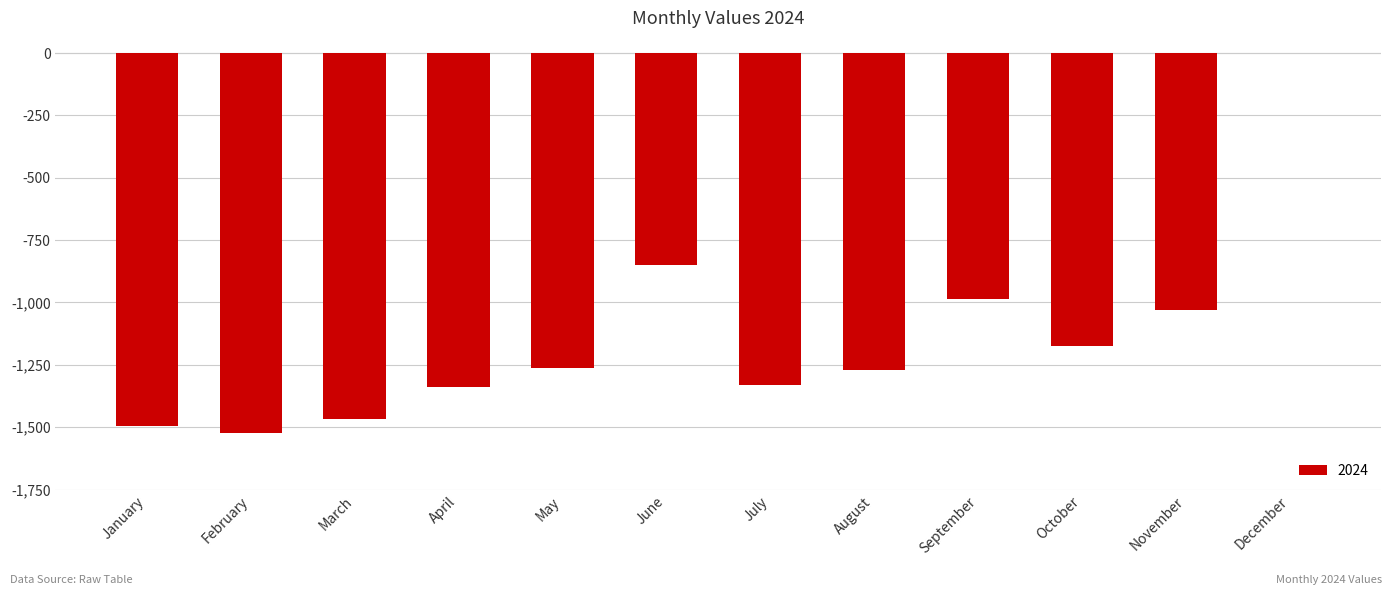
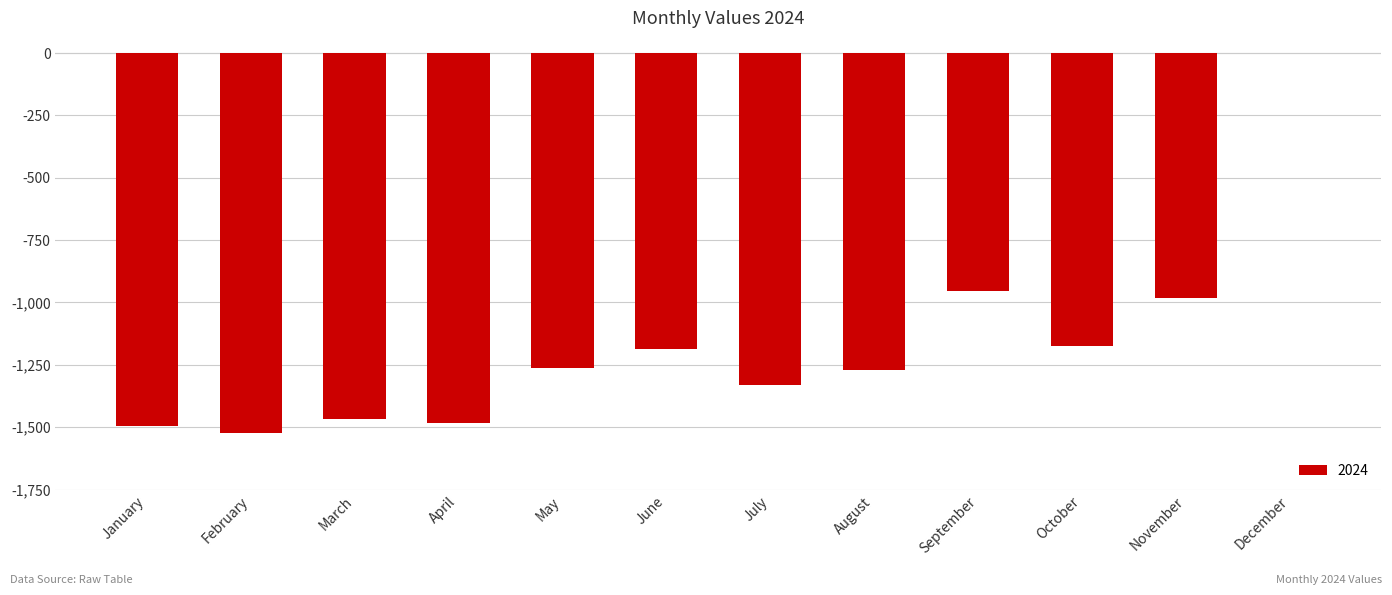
  {
    "January": "-1,490",
    "February": "-1,520",
    "March": "-1,470",
-   "April": "-1,340",
+   "April": "-1,480",
    "May": "-1,260",
-   "June": "-850",
+   "June": "-1,190",
    "July": "-1,330",
    "August": "-1,270",
-   "September": "-990",
+   "September": "-950",
    "October": "-1,170",
-   "November": "-1,030",
+   "November": "-980",
    "December": "0"
  }
